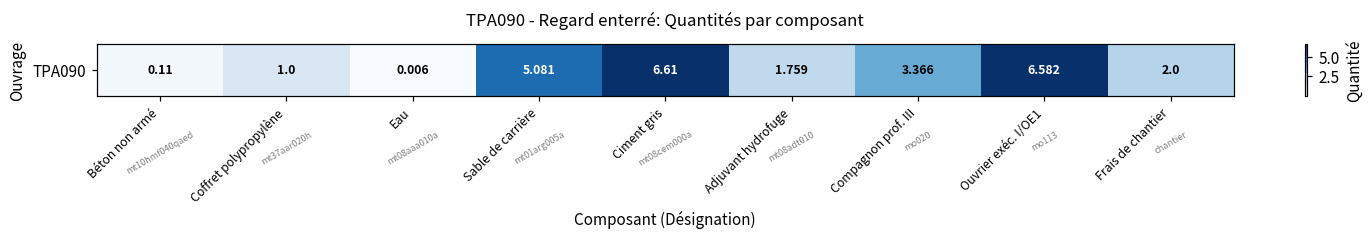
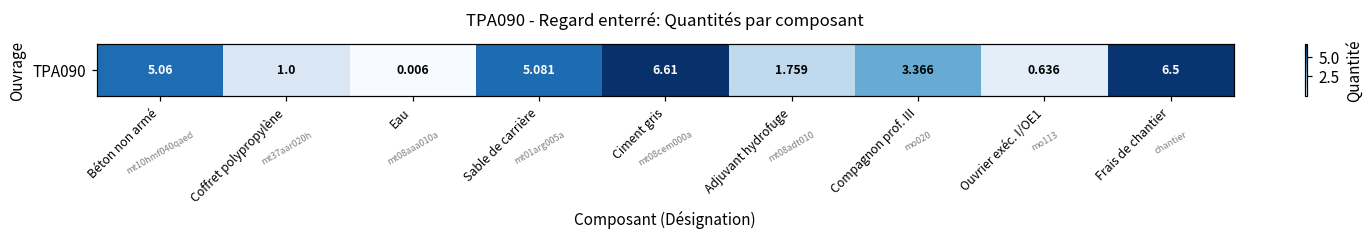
  {
    "TPA090": {
-     "Béton non armé": 0.11,
+     "Béton non armé": 5.06,
      "Coffret polypropylène": 1.0,
      "Eau": 0.006,
      "Sable de carrière": 5.081,
      "Ciment gris": 6.61,
      "Adjuvant hydrofuge": 1.759,
      "Compagnon prof. III": 3.366,
-     "Ouvrier exéc. I/OE1": 6.582,
-     "Frais de chantier": 2.0
+     "Ouvrier exéc. I/OE1": 0.636,
+     "Frais de chantier": 6.5
    }
  }
